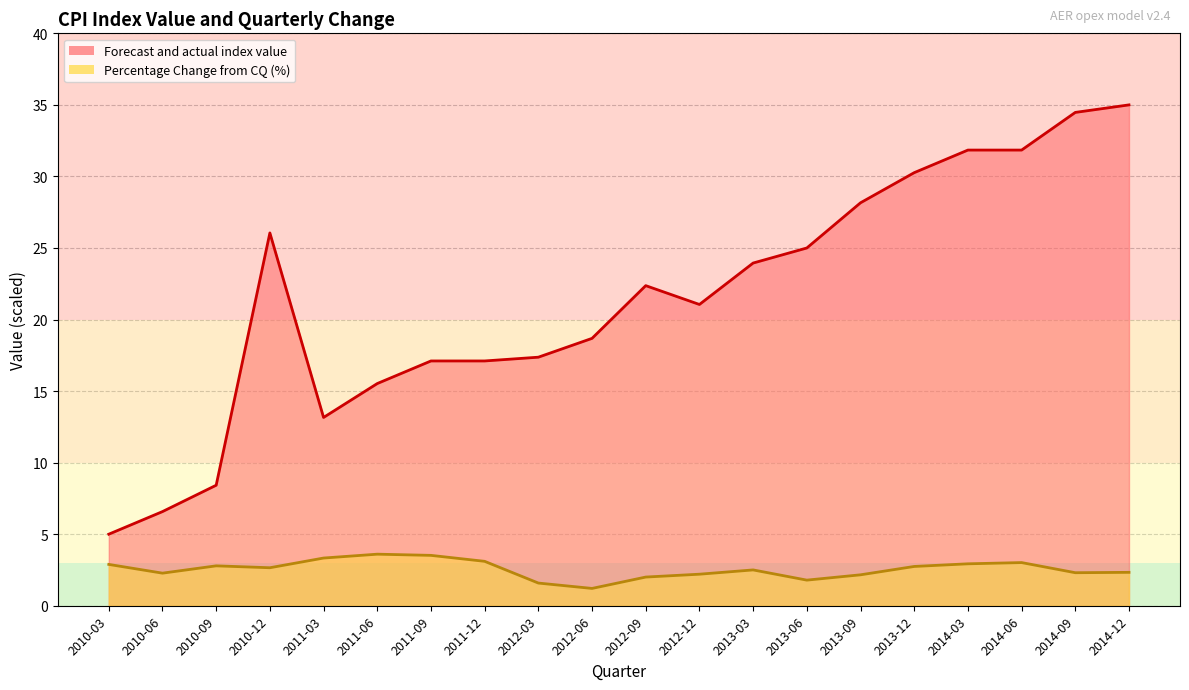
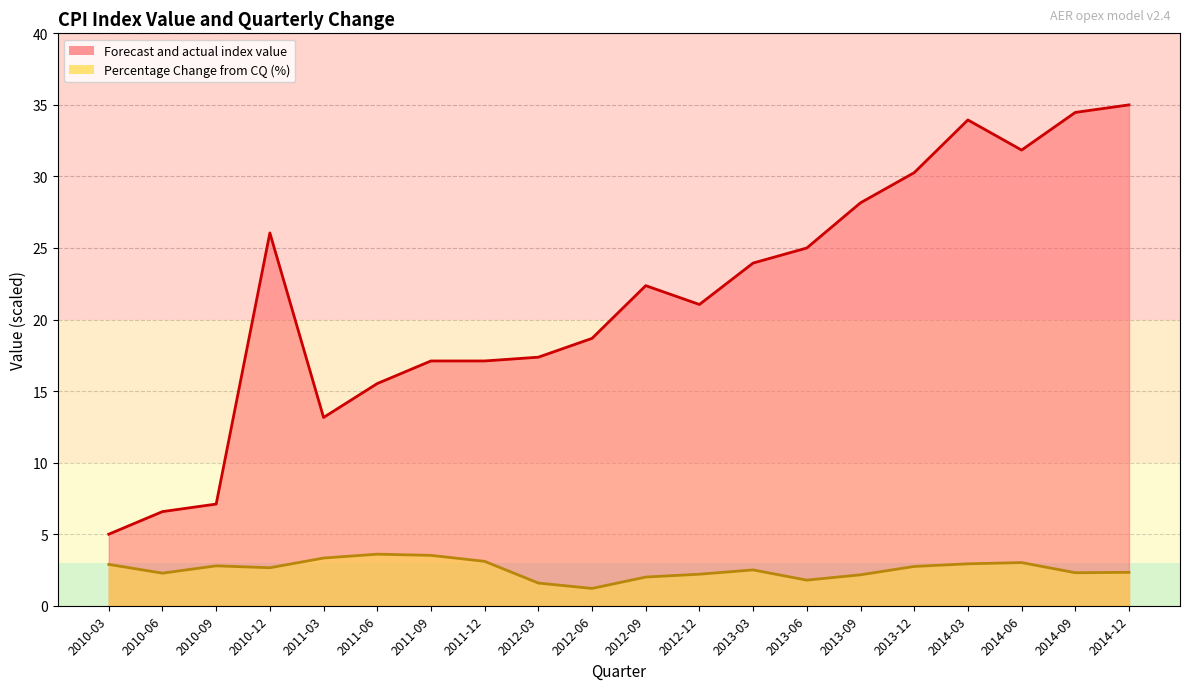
  {
    "Forecast and actual index value": {
      "2010-03": 5.0,
      "2010-06": 6.6,
-     "2010-09": 8.4,
+     "2010-09": 7.1,
      "2010-12": 26.1,
      "2011-03": 13.2,
      "2011-06": 15.5,
      "2011-09": 17.1,
      "2011-12": 17.1,
      "2012-03": 17.4,
      "2012-06": 18.7,
      "2012-09": 22.4,
      "2012-12": 21.1,
      "2013-03": 23.9,
      "2013-06": 25.0,
      "2013-09": 28.2,
      "2013-12": 30.3,
-     "2014-03": 31.8,
+     "2014-03": 33.9,
      "2014-06": 31.8,
      "2014-09": 34.5,
      "2014-12": 35.0
    },
    "Percentage Change from CQ (%)": {
      "2010-03": 2.9,
      "2010-06": 2.3,
      "2010-09": 2.8,
      "2010-12": 2.7,
      "2011-03": 3.3,
      "2011-06": 3.6,
      "2011-09": 3.5,
      "2011-12": 3.1,
      "2012-03": 1.6,
      "2012-06": 1.2,
      "2012-09": 2.0,
      "2012-12": 2.2,
      "2013-03": 2.5,
      "2013-06": 1.8,
      "2013-09": 2.2,
      "2013-12": 2.7,
      "2014-03": 2.9,
      "2014-06": 3.0,
      "2014-09": 2.3,
      "2014-12": 2.3
    }
  }
